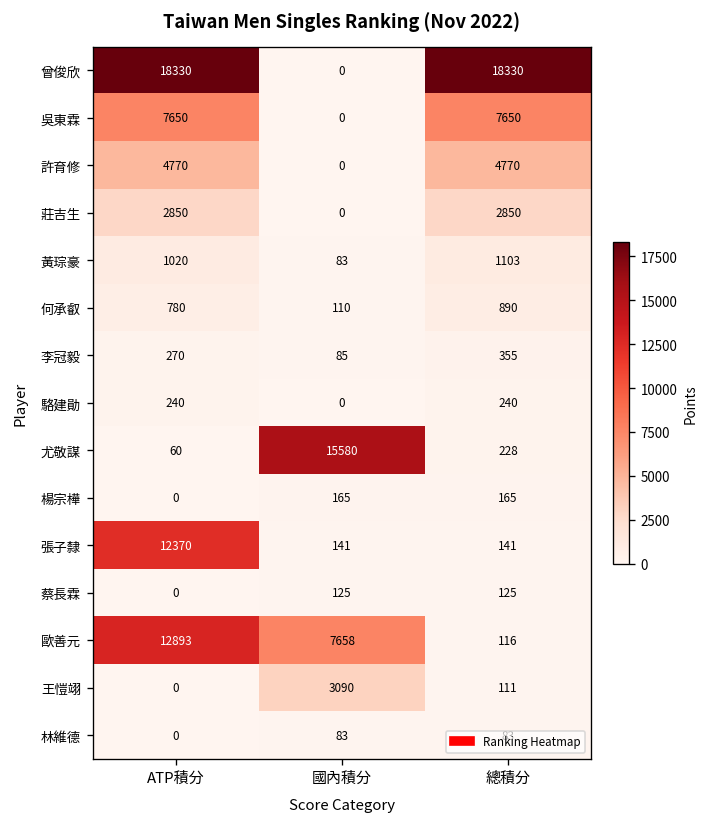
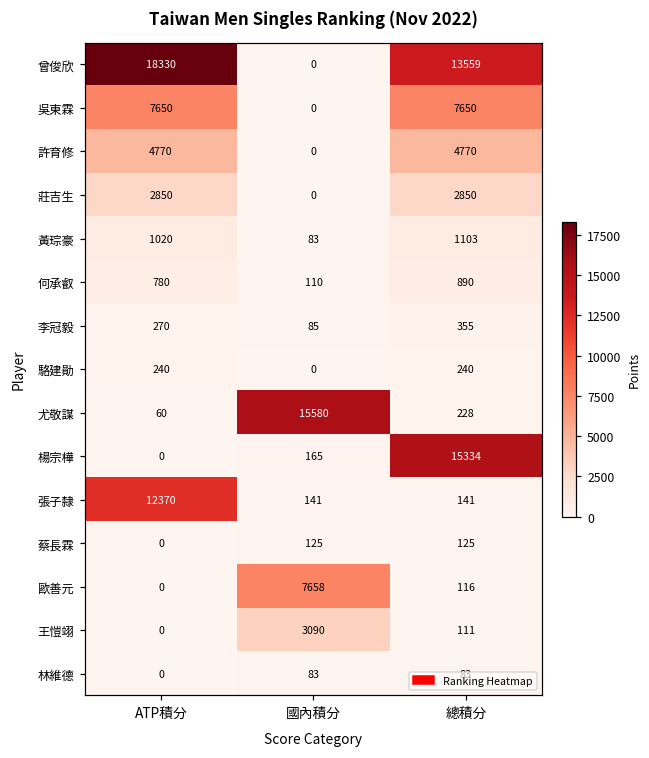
  {
    "曾俊欣": {
      "ATP積分": 18330,
      "國內積分": 0,
-     "總積分": 18330
+     "總積分": 13559
    },
    "吳東霖": {
      "ATP積分": 7650,
      "國內積分": 0,
      "總積分": 7650
    },
    "許育修": {
      "ATP積分": 4770,
      "國內積分": 0,
      "總積分": 4770
    },
    "莊吉生": {
      "ATP積分": 2850,
      "國內積分": 0,
      "總積分": 2850
    },
    "黃琮豪": {
      "ATP積分": 1020,
      "國內積分": 83,
      "總積分": 1103
    },
    "何承叡": {
      "ATP積分": 780,
      "國內積分": 110,
      "總積分": 890
    },
    "李冠毅": {
      "ATP積分": 270,
      "國內積分": 85,
      "總積分": 355
    },
    "駱建勛": {
      "ATP積分": 240,
      "國內積分": 0,
      "總積分": 240
    },
    "尤敬謀": {
      "ATP積分": 60,
      "國內積分": 15580,
      "總積分": 228
    },
    "楊宗樺": {
      "ATP積分": 0,
      "國內積分": 165,
-     "總積分": 165
+     "總積分": 15334
    },
    "張子隸": {
      "ATP積分": 12370,
      "國內積分": 141,
      "總積分": 141
    },
    "蔡長霖": {
      "ATP積分": 0,
      "國內積分": 125,
      "總積分": 125
    },
    "歐善元": {
-     "ATP積分": 12893,
+     "ATP積分": 0,
      "國內積分": 7658,
      "總積分": 116
    },
    "王愷翊": {
      "ATP積分": 0,
      "國內積分": 3090,
      "總積分": 111
    },
    "林維德": {
      "ATP積分": 0,
      "國內積分": 83
    }
  }
